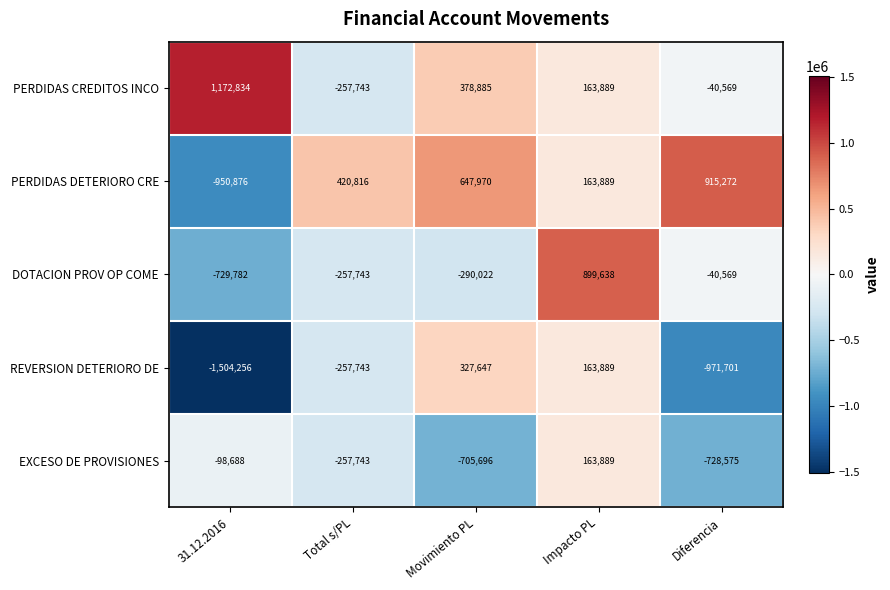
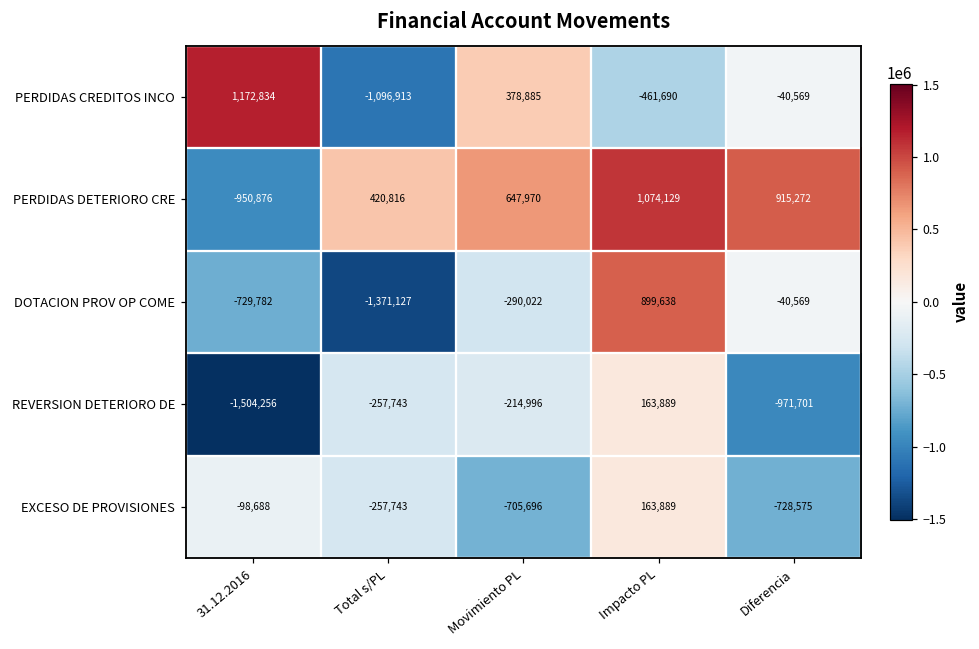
  {
    "PERDIDAS CREDITOS INCO": {
      "31.12.2016": "1,172,834",
-     "Total s/PL": "-257,743",
+     "Total s/PL": "-1,096,913",
      "Movimiento PL": "378,885",
-     "Impacto PL": "163,889",
+     "Impacto PL": "-461,690",
      "Diferencia": "-40,569"
    },
    "PERDIDAS DETERIORO CRE": {
      "31.12.2016": "-950,876",
      "Total s/PL": "420,816",
      "Movimiento PL": "647,970",
-     "Impacto PL": "163,889",
+     "Impacto PL": "1,074,129",
      "Diferencia": "915,272"
    },
    "DOTACION PROV OP COME": {
      "31.12.2016": "-729,782",
-     "Total s/PL": "-257,743",
+     "Total s/PL": "-1,371,127",
      "Movimiento PL": "-290,022",
      "Impacto PL": "899,638",
      "Diferencia": "-40,569"
    },
    "REVERSION DETERIORO DE": {
      "31.12.2016": "-1,504,256",
      "Total s/PL": "-257,743",
-     "Movimiento PL": "327,647",
+     "Movimiento PL": "-214,996",
      "Impacto PL": "163,889",
      "Diferencia": "-971,701"
    },
    "EXCESO DE PROVISIONES": {
      "31.12.2016": "-98,688",
      "Total s/PL": "-257,743",
      "Movimiento PL": "-705,696",
      "Impacto PL": "163,889",
      "Diferencia": "-728,575"
    }
  }
